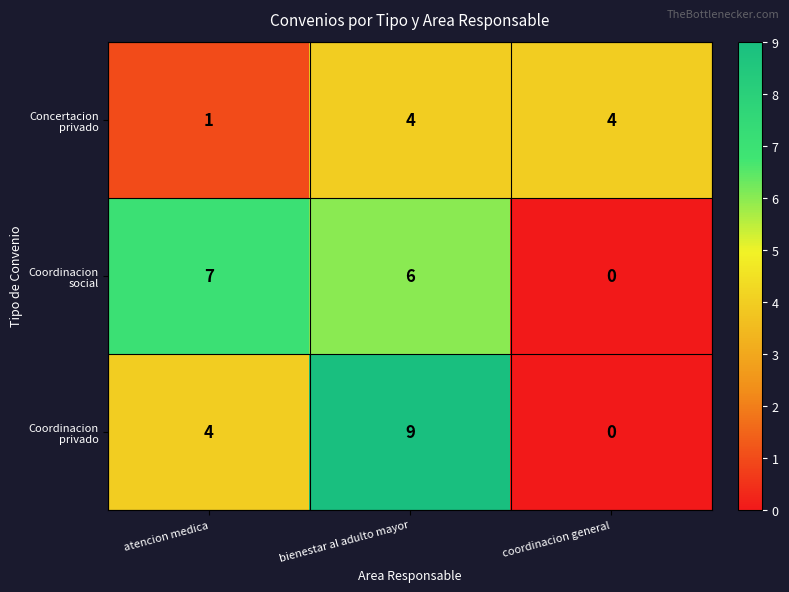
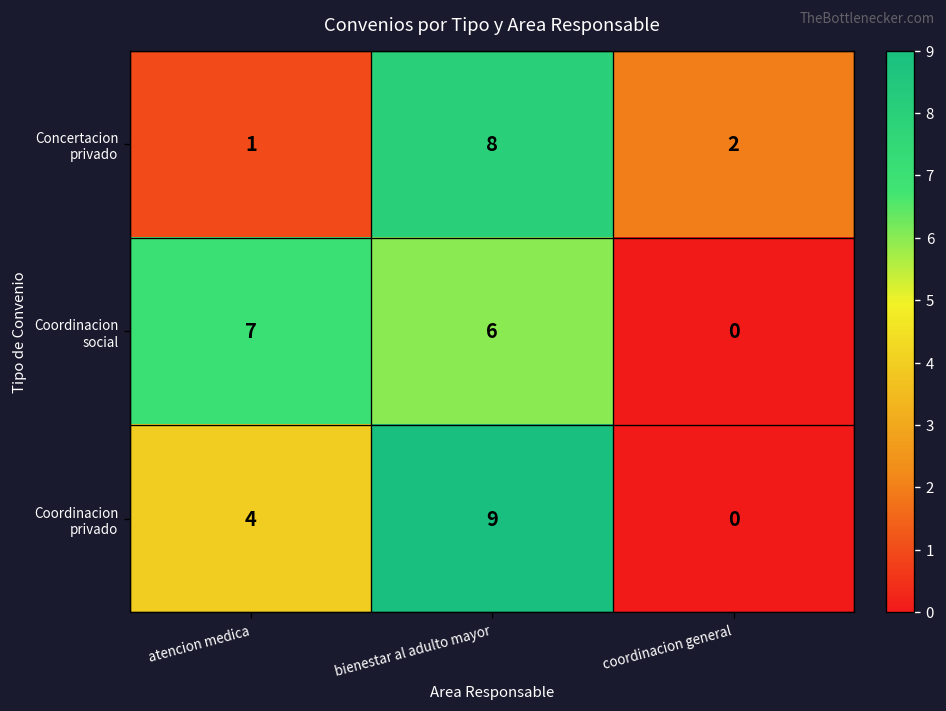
  {
    "Concertacion privado": {
      "atencion medica": 1,
-     "bienestar al adulto mayor": 4,
-     "coordinacion general": 4
+     "bienestar al adulto mayor": 8,
+     "coordinacion general": 2
    },
    "Coordinacion social": {
      "atencion medica": 7,
      "bienestar al adulto mayor": 6,
      "coordinacion general": 0
    },
    "Coordinacion privado": {
      "atencion medica": 4,
      "bienestar al adulto mayor": 9,
      "coordinacion general": 0
    }
  }
